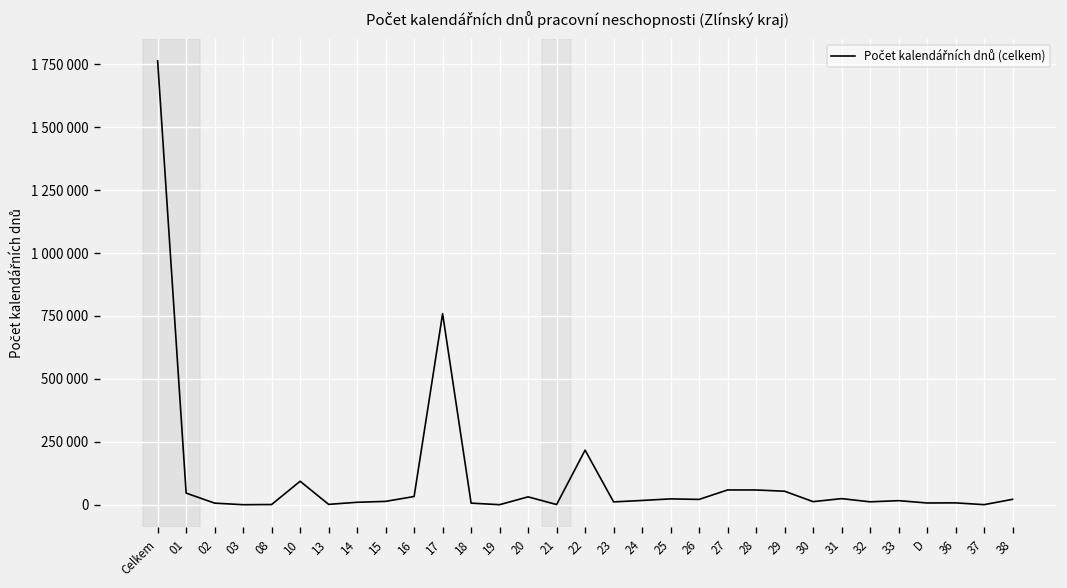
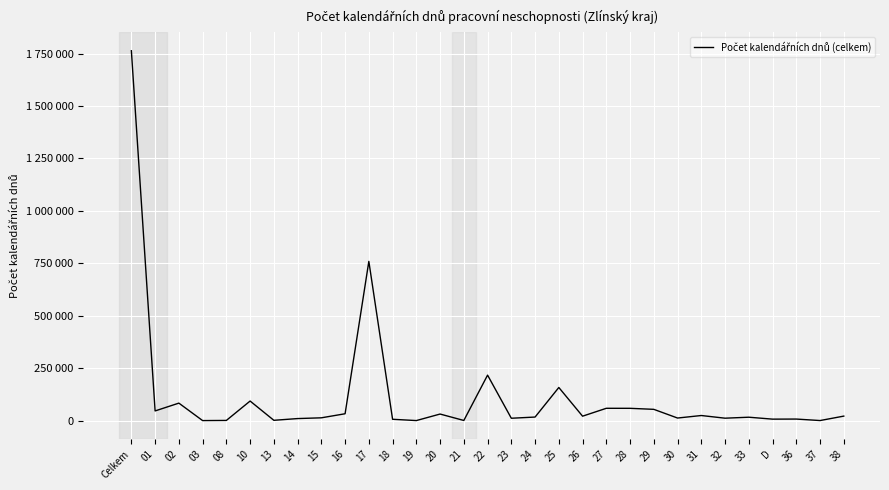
  {
    "Celkem": 1760000,
    "01": 50000,
-   "02": 10000,
+   "02": 80000,
    "03": 0,
    "08": 0,
    "10": 90000,
    "13": 0,
    "14": 10000,
    "15": 10000,
    "16": 30000,
    "17": 760000,
    "18": 10000,
    "19": 0,
    "20": 30000,
    "21": 0,
    "22": 220000,
    "23": 10000,
    "24": 20000,
-   "25": 20000,
+   "25": 160000,
    "26": 20000,
    "27": 60000,
    "28": 60000,
    "29": 50000,
    "30": 10000,
    "31": 20000,
    "32": 10000,
    "33": 20000,
    "D": 10000,
    "36": 10000,
    "37": 0,
    "38": 20000
  }
